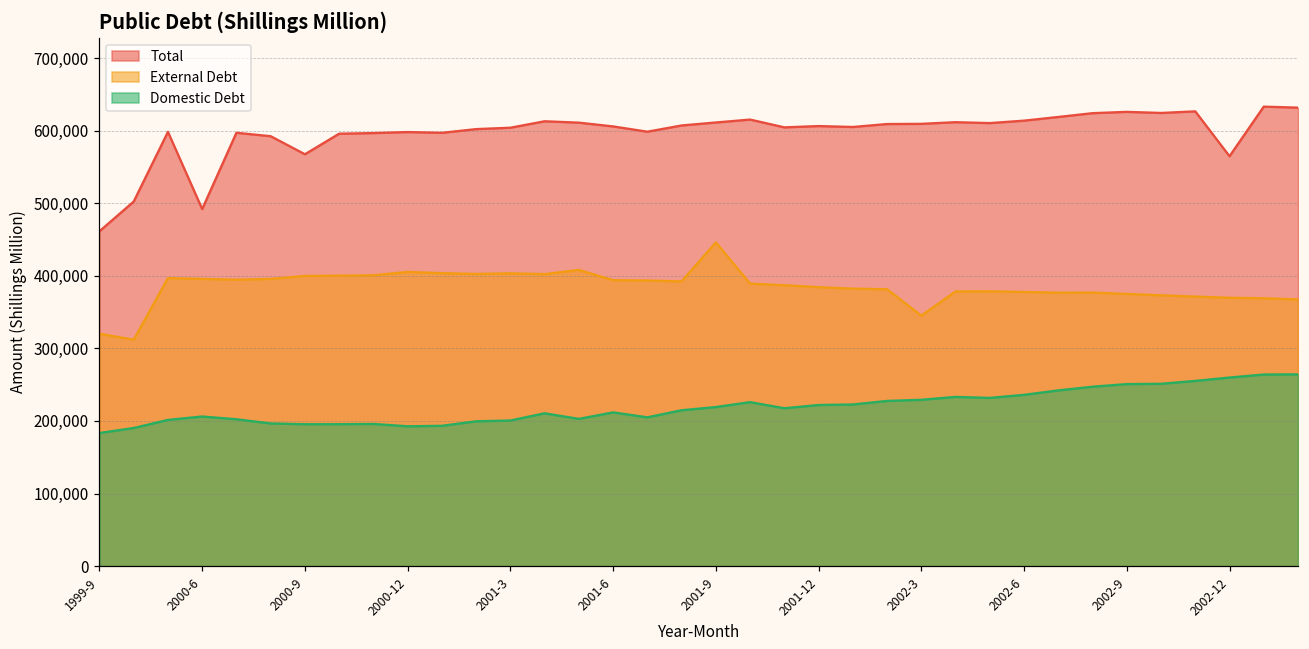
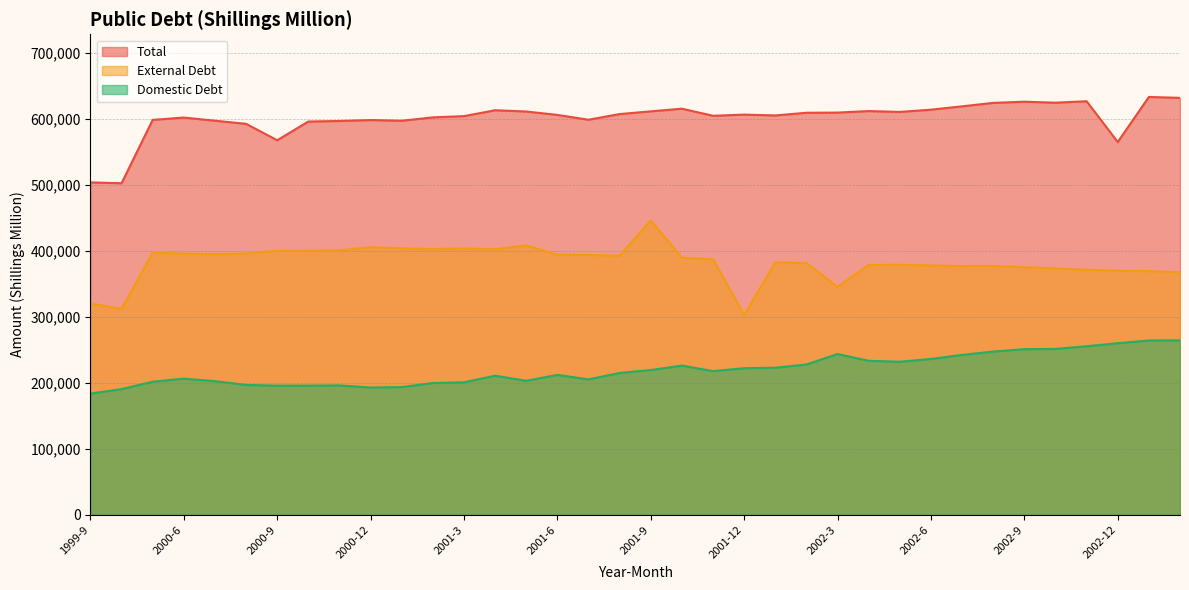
  {
    "Total": {
-     "1999-9": "460,000",
-     "2000-6": "490,000",
+     "1999-9": "500,000",
+     "2000-6": "600,000",
      "2000-9": "570,000",
      "2000-12": "600,000",
      "2001-3": "600,000",
      "2001-6": "610,000",
      "2001-9": "610,000",
      "2001-12": "610,000",
      "2002-3": "610,000",
      "2002-6": "610,000",
      "2002-9": "630,000",
      "2002-12": "560,000"
    },
    "External Debt": {
      "1999-9": "320,000",
      "2000-6": "400,000",
      "2000-9": "400,000",
      "2000-12": "410,000",
      "2001-3": "400,000",
      "2001-6": "390,000",
      "2001-9": "450,000",
-     "2001-12": "380,000",
+     "2001-12": "300,000",
      "2002-3": "350,000",
      "2002-6": "380,000",
      "2002-9": "380,000",
      "2002-12": "370,000"
    },
    "Domestic Debt": {
      "1999-9": "180,000",
      "2000-6": "210,000",
      "2000-9": "200,000",
      "2000-12": "190,000",
      "2001-3": "200,000",
      "2001-6": "210,000",
      "2001-9": "220,000",
      "2001-12": "220,000",
-     "2002-3": "230,000",
+     "2002-3": "240,000",
      "2002-6": "240,000",
      "2002-9": "250,000",
      "2002-12": "260,000"
    }
  }
